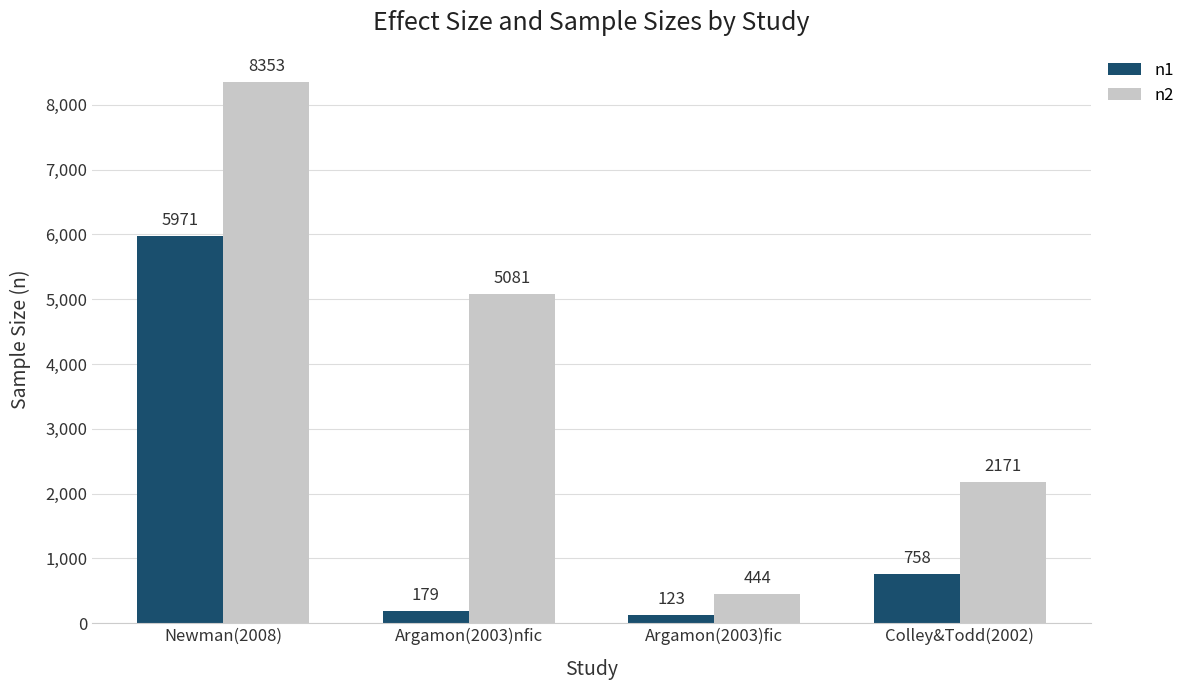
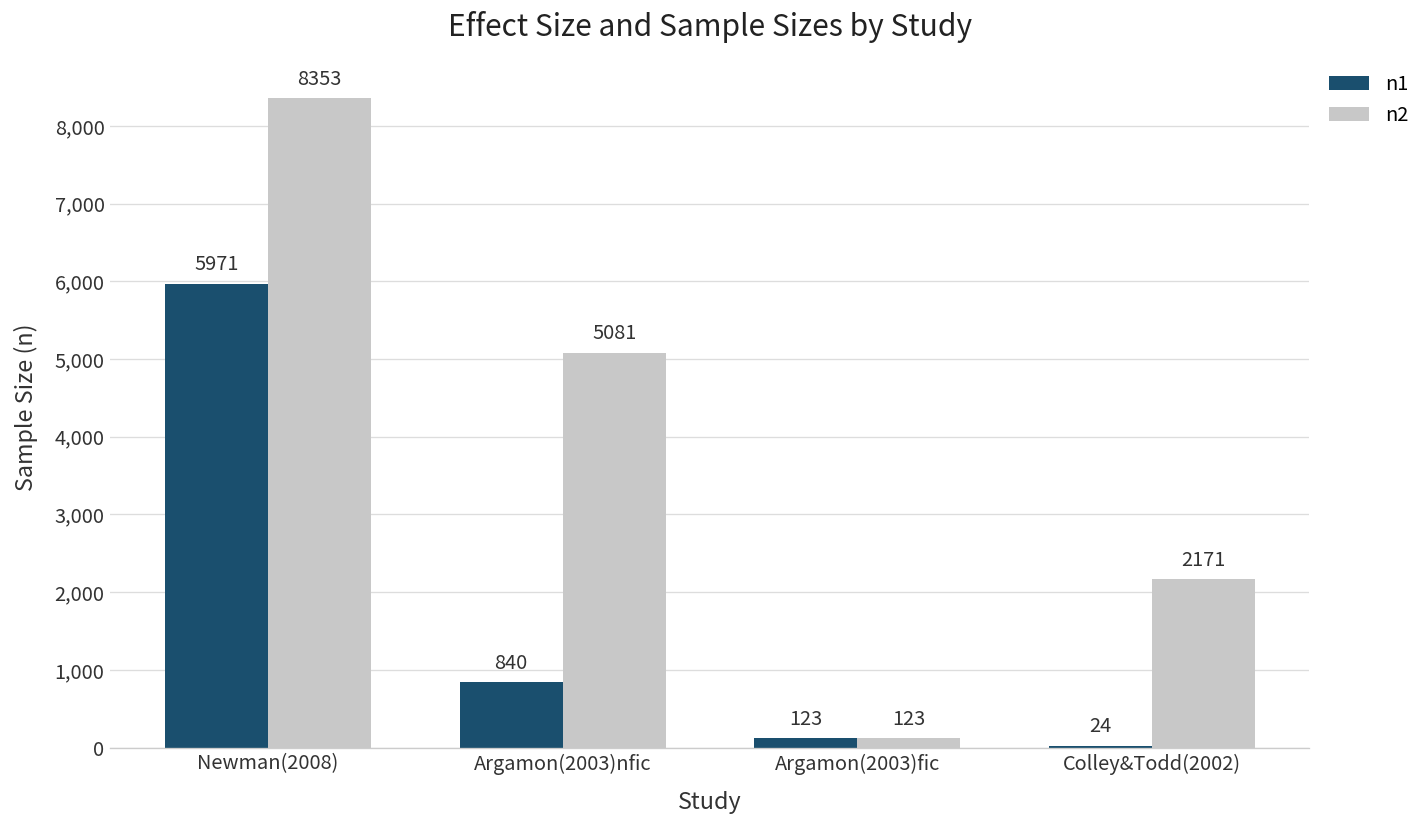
  {
    "n1": {
      "Newman(2008)": 5971,
-     "Argamon(2003)nfic": 179,
+     "Argamon(2003)nfic": 840,
      "Argamon(2003)fic": 123,
-     "Colley&Todd(2002)": 758
+     "Colley&Todd(2002)": 24
    },
    "n2": {
      "Newman(2008)": 8353,
      "Argamon(2003)nfic": 5081,
-     "Argamon(2003)fic": 444,
+     "Argamon(2003)fic": 123,
      "Colley&Todd(2002)": 2171
    }
  }
